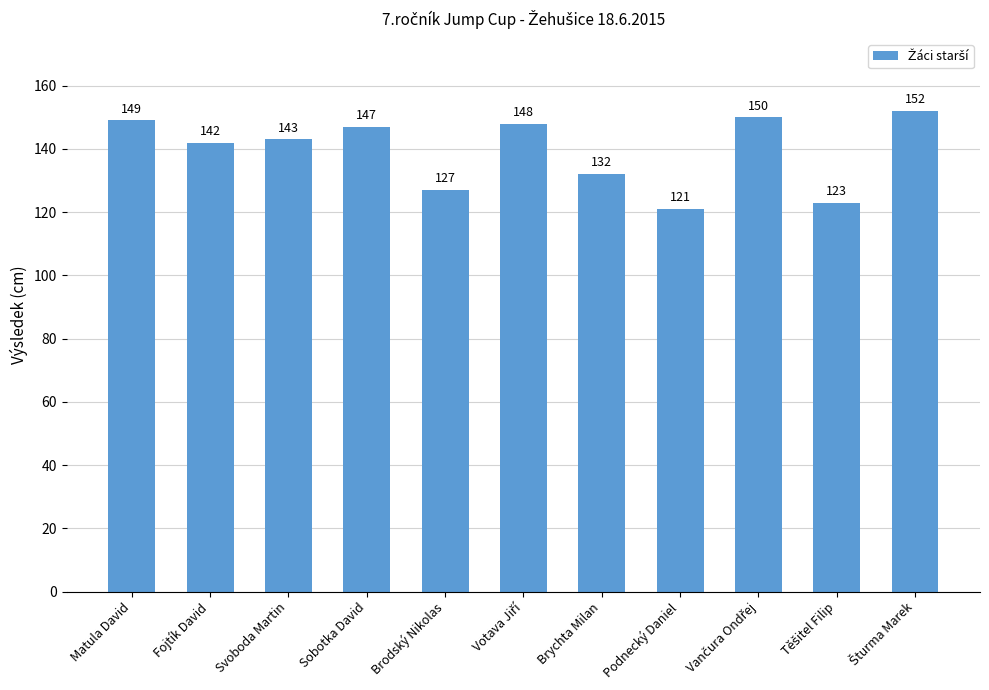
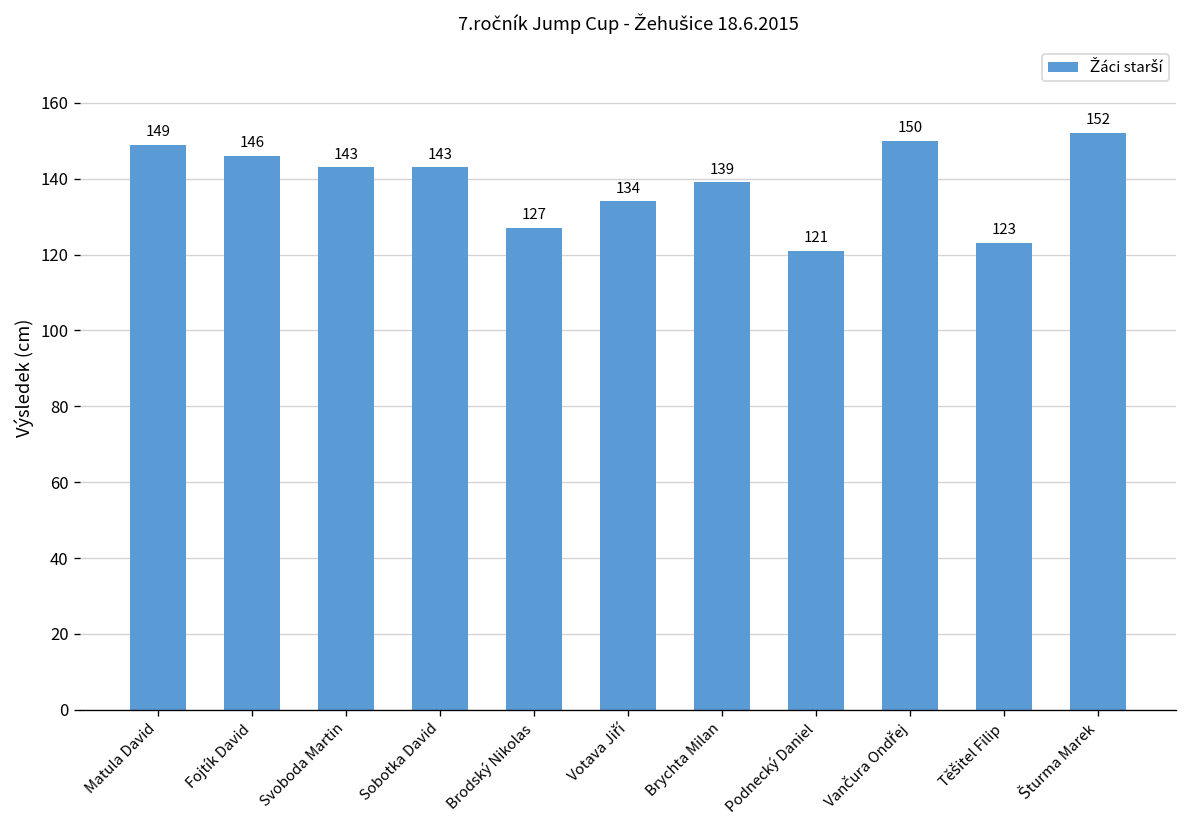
  {
    "Matula David": 149,
-   "Fojtík David": 142,
+   "Fojtík David": 146,
    "Svoboda Martin": 143,
-   "Sobotka David": 147,
+   "Sobotka David": 143,
    "Brodský Nikolas": 127,
-   "Votava Jiří": 148,
-   "Brychta Milan": 132,
+   "Votava Jiří": 134,
+   "Brychta Milan": 139,
    "Podnecký Daniel": 121,
    "Vančura Ondřej": 150,
    "Těšitel Filip": 123,
    "Šturma Marek": 152
  }
